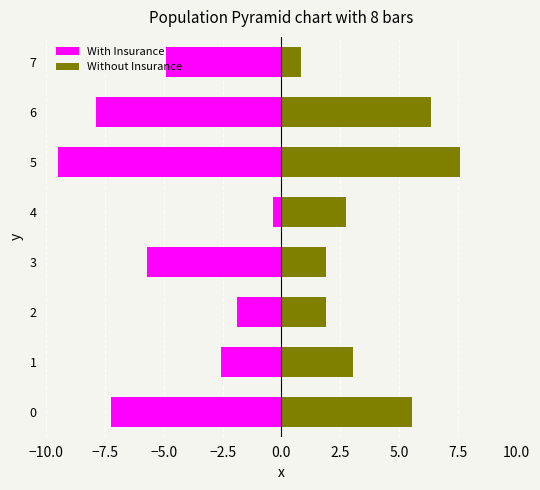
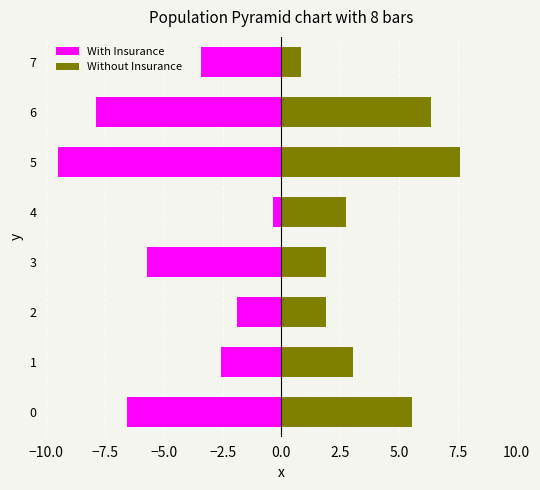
  {
    "With Insurance": {
-     "7": -4.9,
+     "7": -3.4,
      "6": -7.9,
      "5": -9.5,
      "4": -0.4,
      "3": -5.7,
      "2": -1.9,
      "1": -2.6,
-     "0": -7.2
+     "0": -6.6
    },
    "Without Insurance": {
      "7": 0.8,
      "6": 6.4,
      "5": 7.6,
      "4": 2.7,
      "3": 1.9,
      "2": 1.9,
      "1": 3.1,
      "0": 5.6
    }
  }
